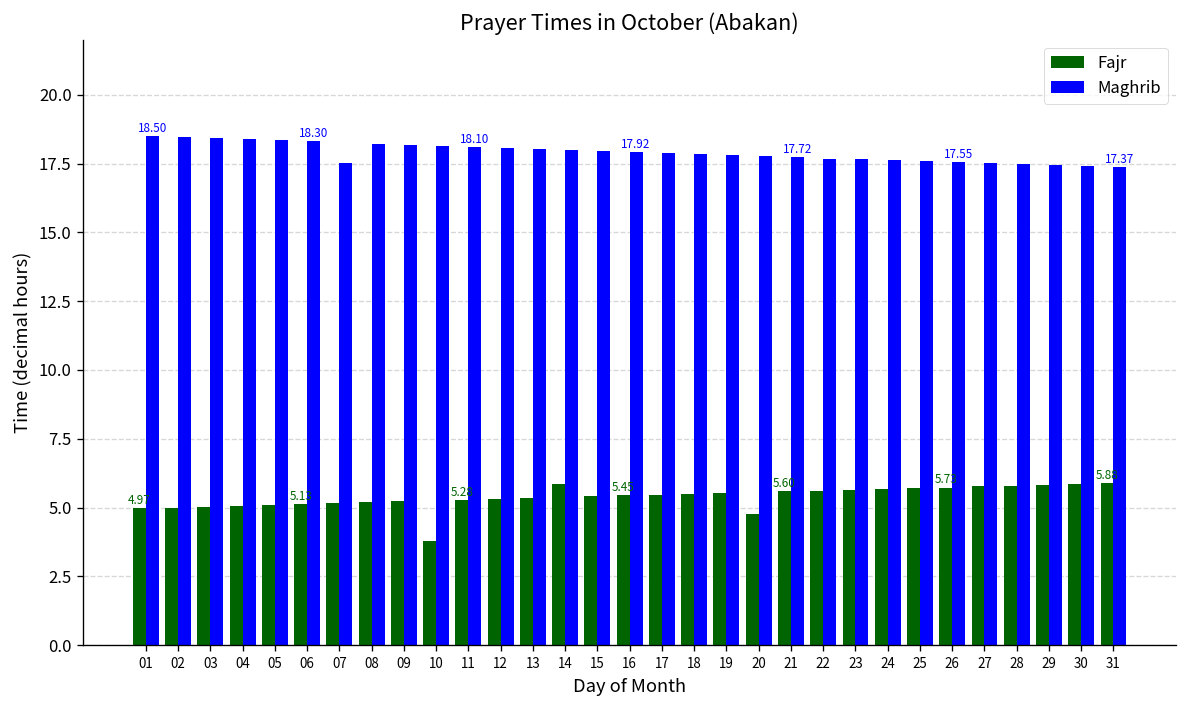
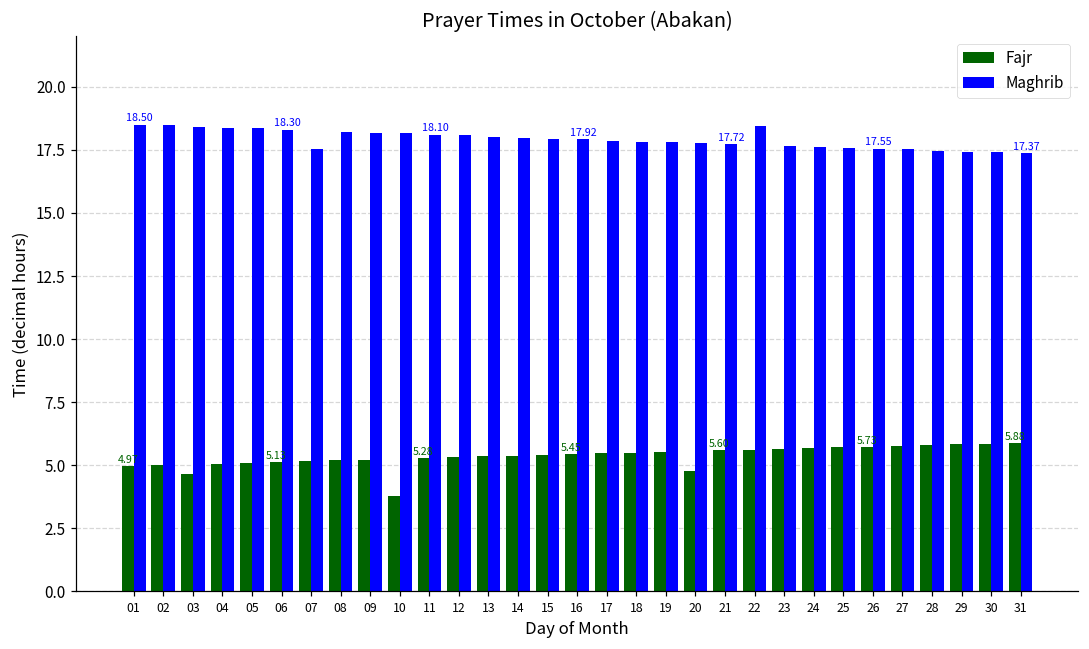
  {
    "Fajr": {
      "02": 5.0,
-     "03": 5.0,
+     "03": 4.6,
      "04": 5.1,
      "05": 5.1,
      "07": 5.2,
      "08": 5.2,
      "09": 5.2,
      "10": 3.8,
      "12": 5.3,
      "13": 5.4,
-     "14": 5.9,
+     "14": 5.4,
      "15": 5.4,
      "17": 5.5,
      "18": 5.5,
      "19": 5.5,
      "20": 4.8,
      "22": 5.6,
      "23": 5.7,
      "24": 5.7,
      "25": 5.7,
      "27": 5.8,
      "28": 5.8,
      "29": 5.8,
      "30": 5.9
    },
    "Maghrib": {
      "02": 18.5,
      "03": 18.4,
      "04": 18.4,
      "05": 18.4,
      "07": 17.5,
      "08": 18.2,
      "09": 18.2,
      "10": 18.2,
      "12": 18.1,
      "13": 18.0,
      "14": 18.0,
      "15": 18.0,
      "17": 17.9,
      "18": 17.8,
      "19": 17.8,
      "20": 17.8,
-     "22": 17.7,
+     "22": 18.4,
      "23": 17.7,
      "24": 17.6,
      "25": 17.6,
      "27": 17.5,
      "28": 17.5,
      "29": 17.4,
      "30": 17.4
    }
  }
